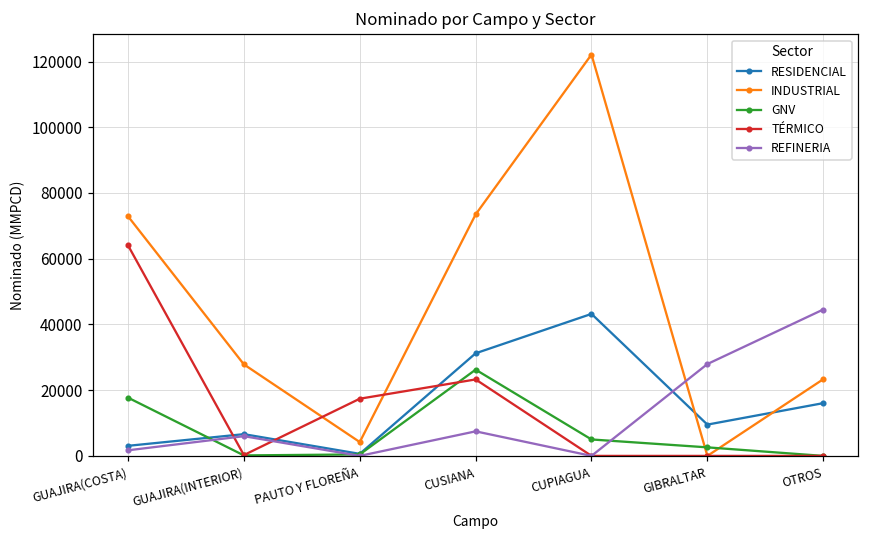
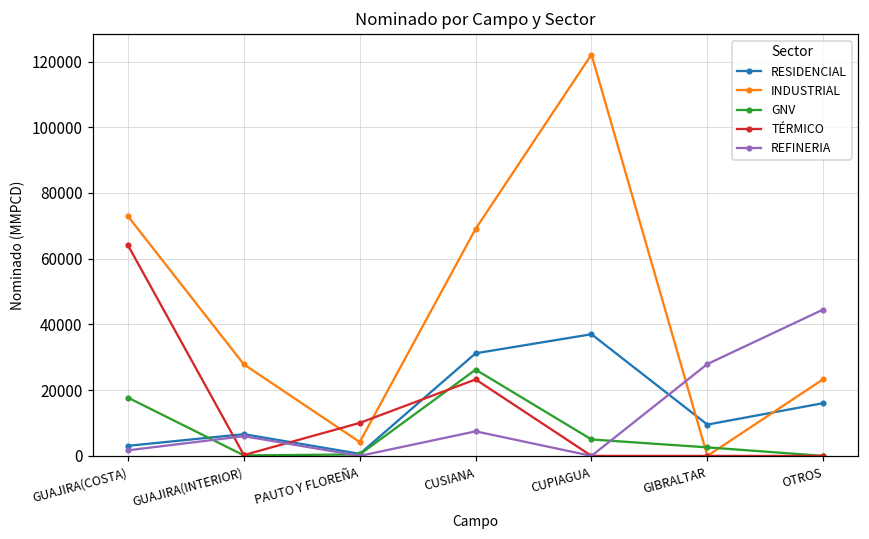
  {
    "RESIDENCIAL": {
      "GUAJIRA(COSTA)": 3000,
      "CUSIANA": 31000,
-     "CUPIAGUA": 43000,
+     "CUPIAGUA": 37000,
      "GIBRALTAR": 10000,
      "OTROS": 16000
    },
    "INDUSTRIAL": {
      "GUAJIRA(COSTA)": 73000,
      "GUAJIRA(INTERIOR)": 28000,
      "PAUTO Y FLOREÑA": 4000,
-     "CUSIANA": 73000,
+     "CUSIANA": 69000,
      "CUPIAGUA": 122000,
      "OTROS": 23000
    },
    "GNV": {
      "GUAJIRA(COSTA)": 18000,
      "CUSIANA": 26000,
      "CUPIAGUA": 5000,
      "GIBRALTAR": 3000
    },
    "TÉRMICO": {
      "GUAJIRA(COSTA)": 64000,
-     "PAUTO Y FLOREÑA": 17000,
+     "PAUTO Y FLOREÑA": 10000,
      "CUSIANA": 23000
    },
    "REFINERIA": {
      "GUAJIRA(COSTA)": 2000,
      "CUSIANA": 7000,
      "GIBRALTAR": 28000,
      "OTROS": 45000
    }
  }
